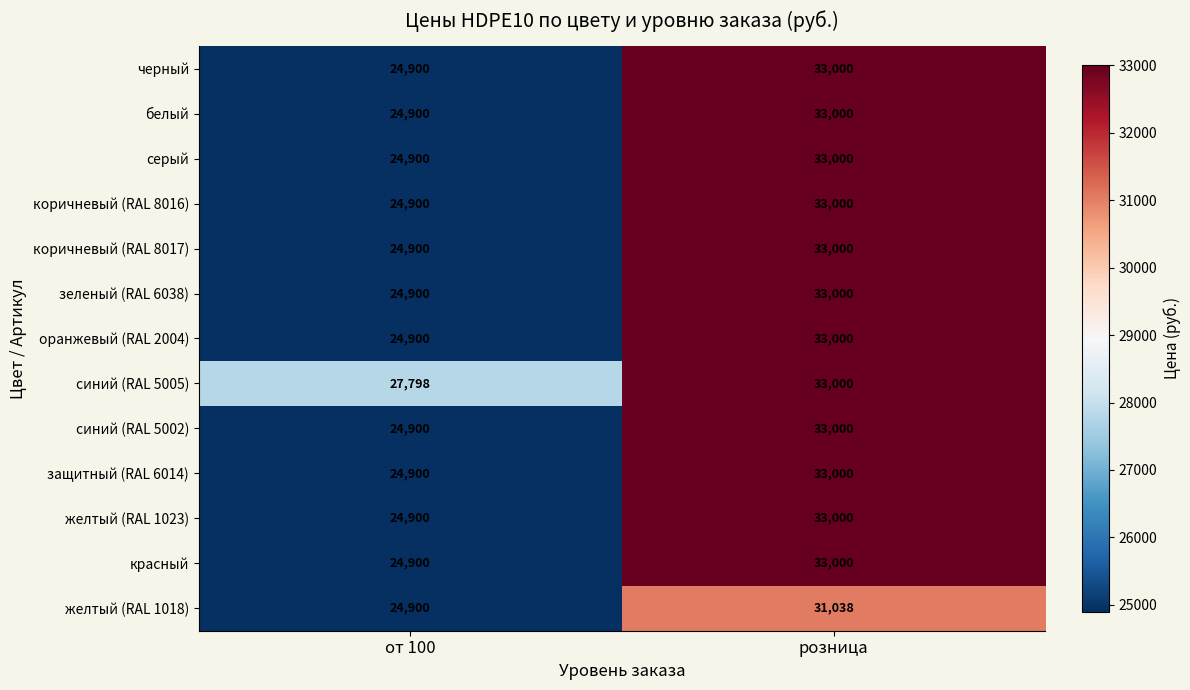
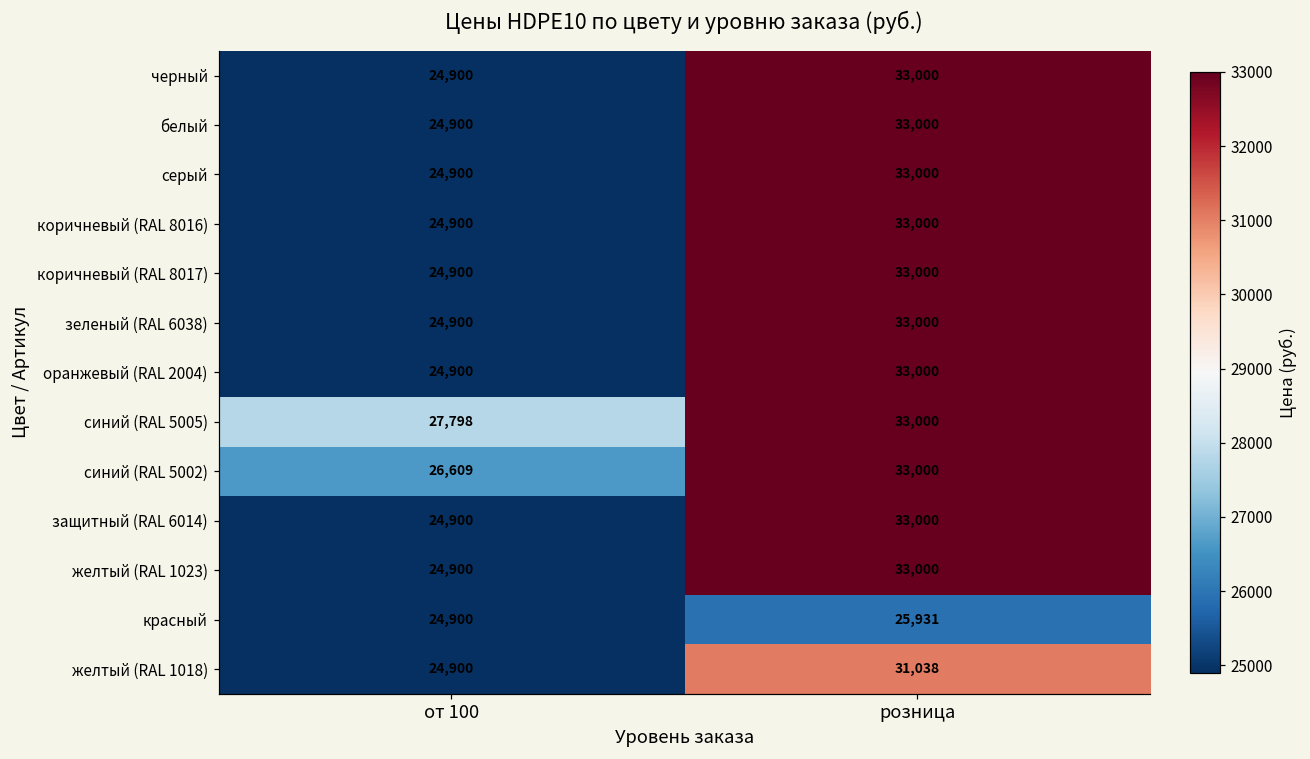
  {
    "черный": {
      "от 100": "24,900",
      "розница": "33,000"
    },
    "белый": {
      "от 100": "24,900",
      "розница": "33,000"
    },
    "серый": {
      "от 100": "24,900",
      "розница": "33,000"
    },
    "коричневый (RAL 8016)": {
      "от 100": "24,900",
      "розница": "33,000"
    },
    "коричневый (RAL 8017)": {
      "от 100": "24,900",
      "розница": "33,000"
    },
    "зеленый (RAL 6038)": {
      "от 100": "24,900",
      "розница": "33,000"
    },
    "оранжевый (RAL 2004)": {
      "от 100": "24,900",
      "розница": "33,000"
    },
    "синий (RAL 5005)": {
      "от 100": "27,798",
      "розница": "33,000"
    },
    "синий (RAL 5002)": {
-     "от 100": "24,900",
+     "от 100": "26,609",
      "розница": "33,000"
    },
    "защитный (RAL 6014)": {
      "от 100": "24,900",
      "розница": "33,000"
    },
    "желтый (RAL 1023)": {
      "от 100": "24,900",
      "розница": "33,000"
    },
    "красный": {
      "от 100": "24,900",
-     "розница": "33,000"
+     "розница": "25,931"
    },
    "желтый (RAL 1018)": {
      "от 100": "24,900",
      "розница": "31,038"
    }
  }
